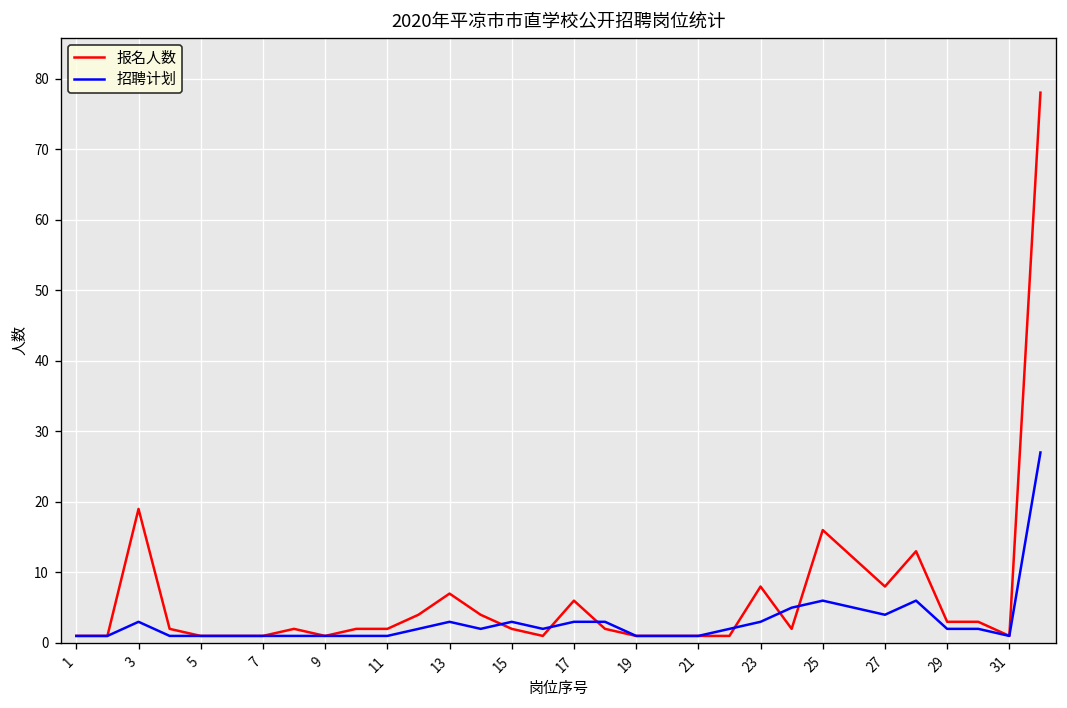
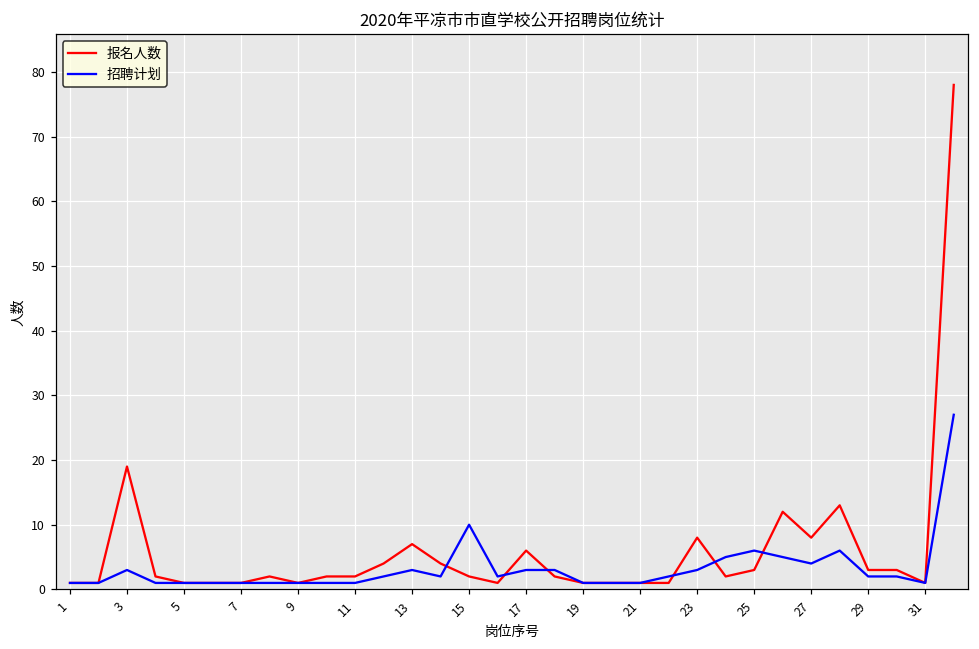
  {
    "报名人数": {
      "3": 19,
      "11": 2,
      "13": 7,
      "15": 2,
      "17": 6,
      "23": 8,
-     "25": 16,
+     "25": 3,
      "27": 8,
      "29": 3
    },
    "招聘计划": {
      "3": 3,
      "11": 1,
      "13": 3,
-     "15": 3,
+     "15": 10,
      "17": 3,
      "23": 3,
      "25": 6,
      "27": 4,
      "29": 2
    }
  }
